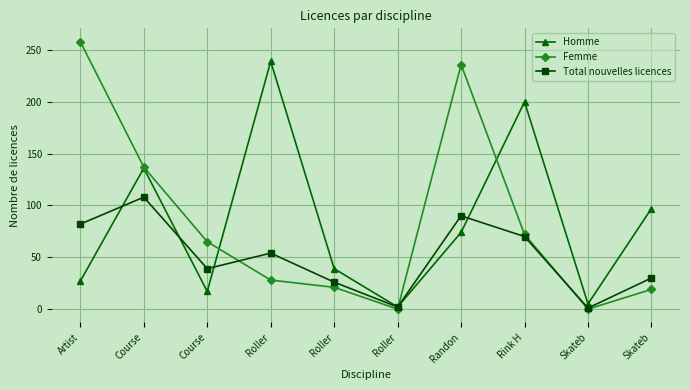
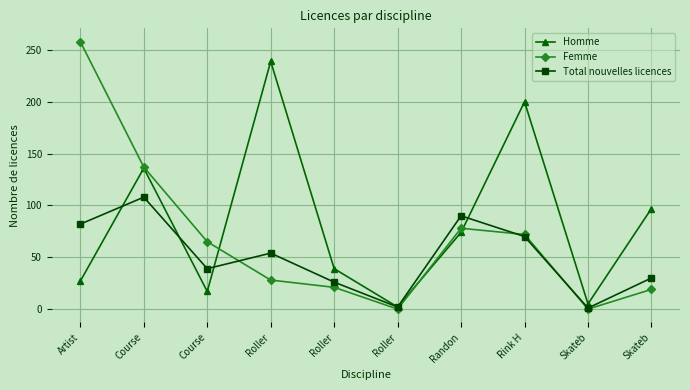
  {
    "Femme": {
      "Artist": 258,
-     "Randon": 236
+     "Randon": 78
    }
  }
